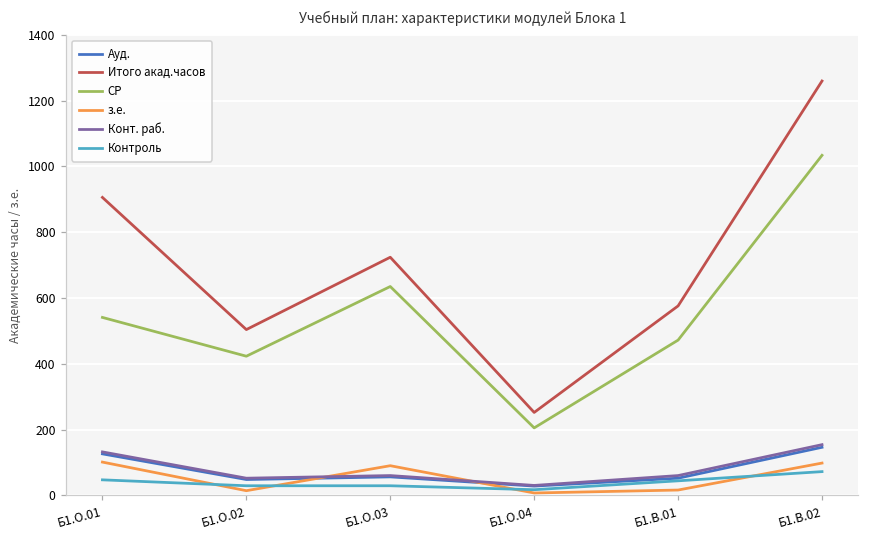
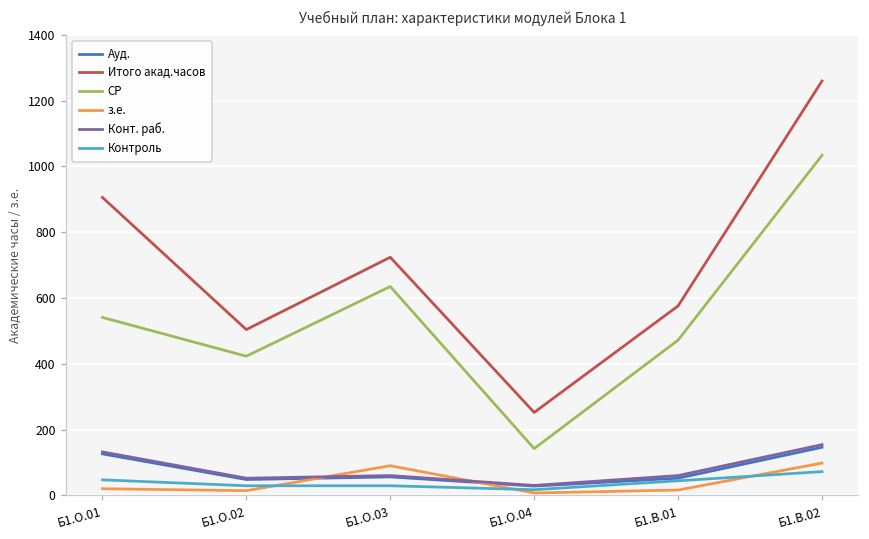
  {
    "Итого акад.часов": {
      "Б1.О.01": 910,
      "Б1.О.02": 500,
      "Б1.О.03": 720,
      "Б1.О.04": 250,
      "Б1.В.01": 580,
      "Б1.В.02": 1260
    },
    "СР": {
      "Б1.О.01": 540,
      "Б1.О.02": 420,
      "Б1.О.03": 640,
-     "Б1.О.04": 210,
+     "Б1.О.04": 140,
      "Б1.В.01": 470,
      "Б1.В.02": 1030
    },
    "з.е.": {
-     "Б1.О.01": 100,
+     "Б1.О.01": 20,
      "Б1.О.02": 10,
      "Б1.О.03": 90,
      "Б1.О.04": 10,
      "Б1.В.01": 20,
      "Б1.В.02": 100
    }
  }
